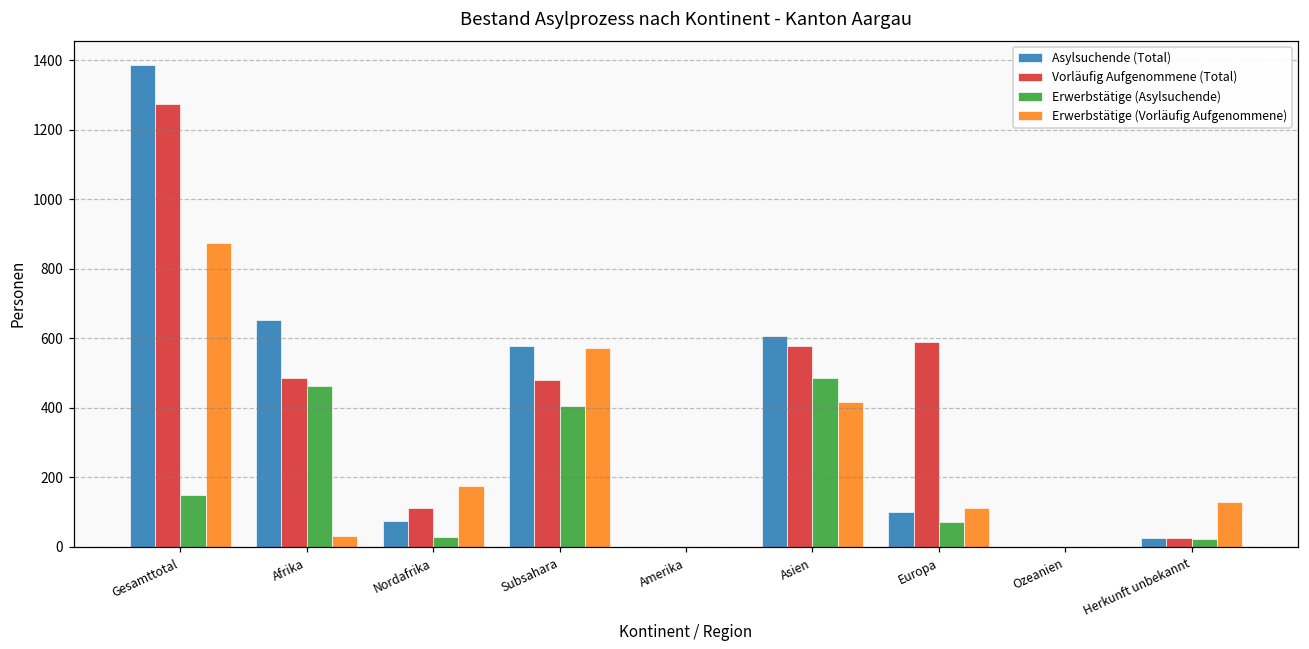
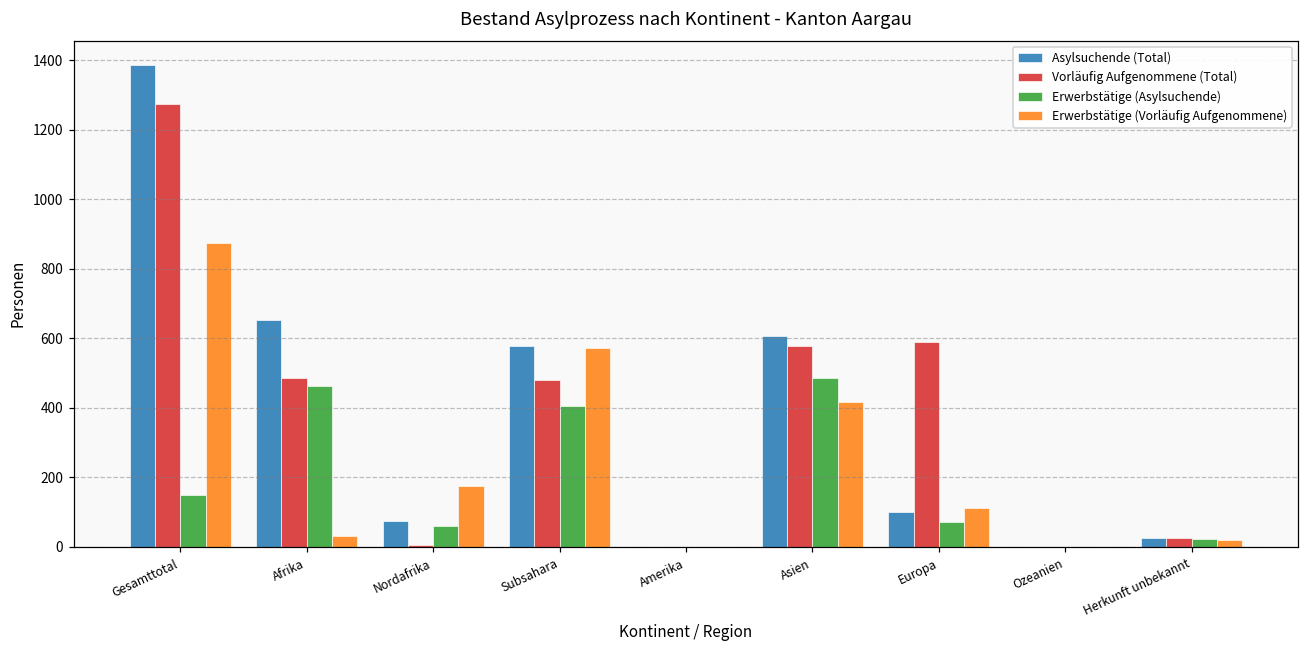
  {
    "Asylsuchende (Total)": {
      "Gesamttotal": 1390,
      "Afrika": 650,
      "Nordafrika": 80,
      "Subsahara": 580,
      "Asien": 610,
      "Europa": 100,
      "Ozeanien": 0,
      "Herkunft unbekannt": 30
    },
    "Vorläufig Aufgenommene (Total)": {
      "Gesamttotal": 1270,
      "Afrika": 490,
-     "Nordafrika": 110,
+     "Nordafrika": 10,
      "Subsahara": 480,
      "Amerika": 0,
      "Asien": 580,
      "Europa": 590,
      "Ozeanien": 0,
      "Herkunft unbekannt": 30
    },
    "Erwerbstätige (Asylsuchende)": {
      "Gesamttotal": 150,
      "Afrika": 460,
-     "Nordafrika": 30,
+     "Nordafrika": 60,
      "Subsahara": 400,
      "Asien": 490,
      "Europa": 70,
      "Ozeanien": 0,
      "Herkunft unbekannt": 20
    },
    "Erwerbstätige (Vorläufig Aufgenommene)": {
      "Gesamttotal": 880,
      "Afrika": 30,
      "Nordafrika": 170,
      "Subsahara": 570,
      "Amerika": 0,
      "Asien": 420,
      "Europa": 110,
      "Ozeanien": 0,
-     "Herkunft unbekannt": 130
+     "Herkunft unbekannt": 20
    }
  }
